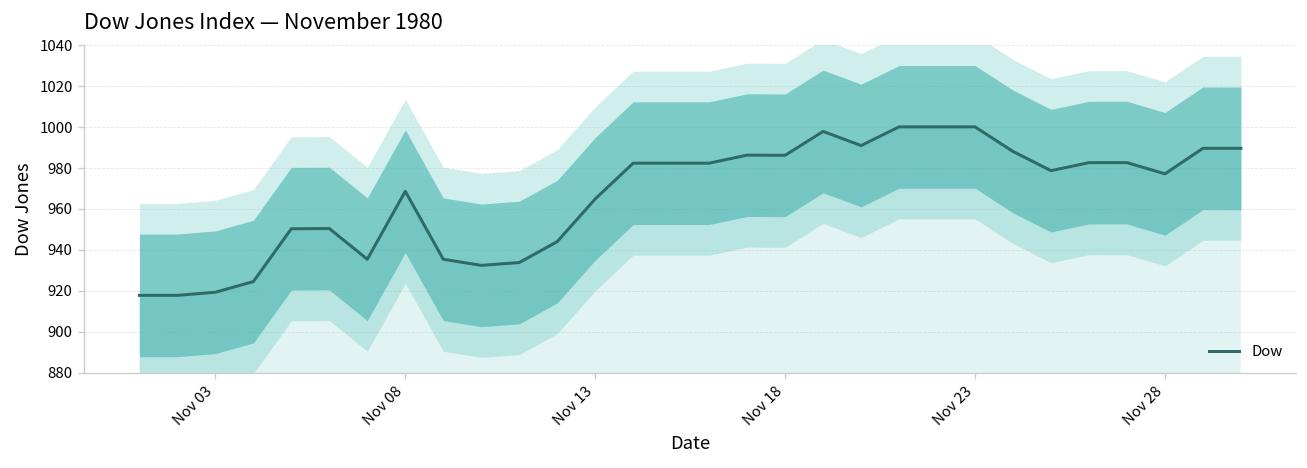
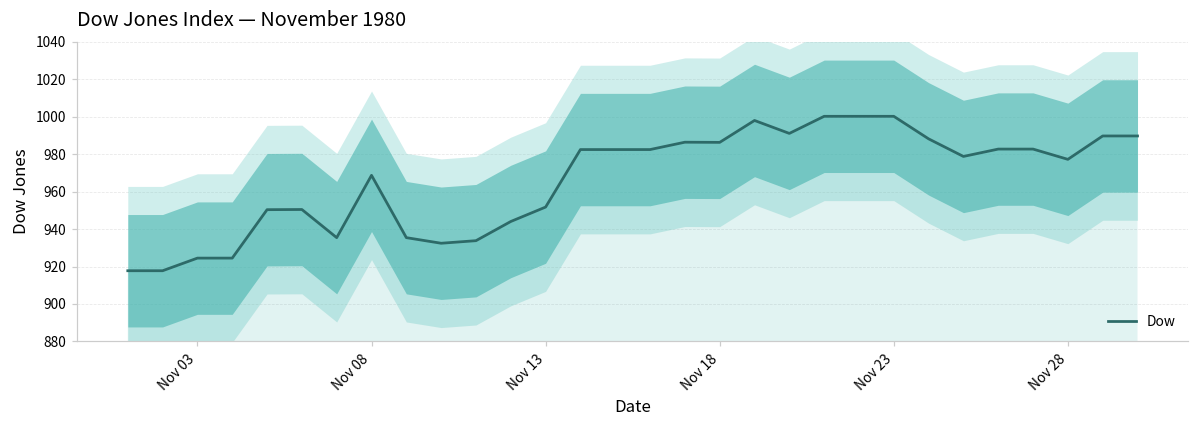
  {
    "Dow": {
-     "Nov 03": 919,
+     "Nov 03": 924,
      "Nov 08": 969,
-     "Nov 13": 965,
+     "Nov 13": 952,
      "Nov 18": 986,
      "Nov 23": 1000,
      "Nov 28": 977
    }
  }
